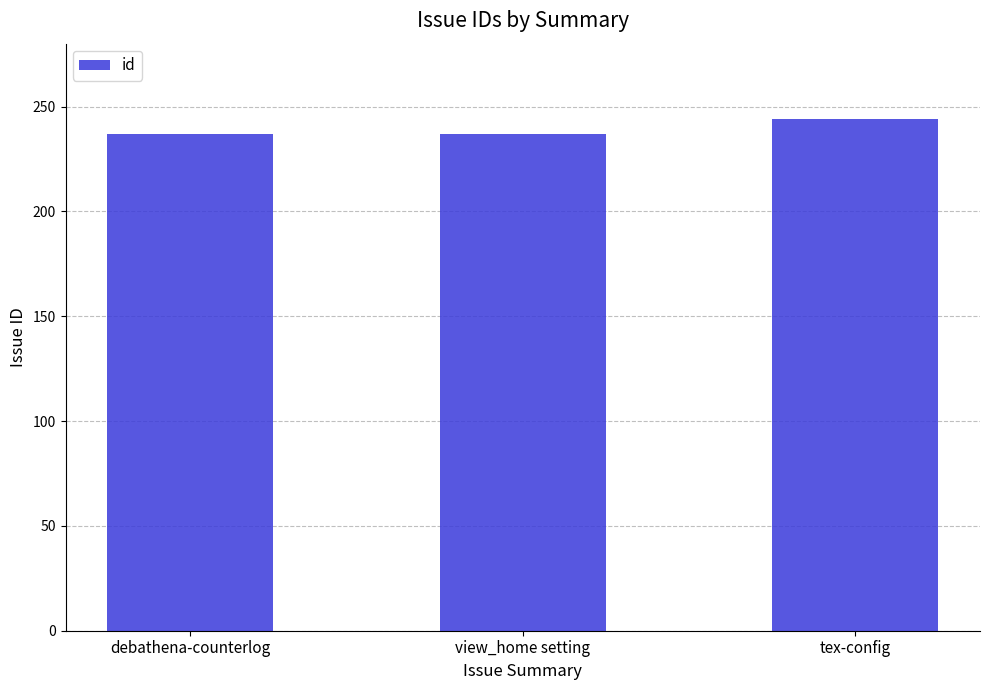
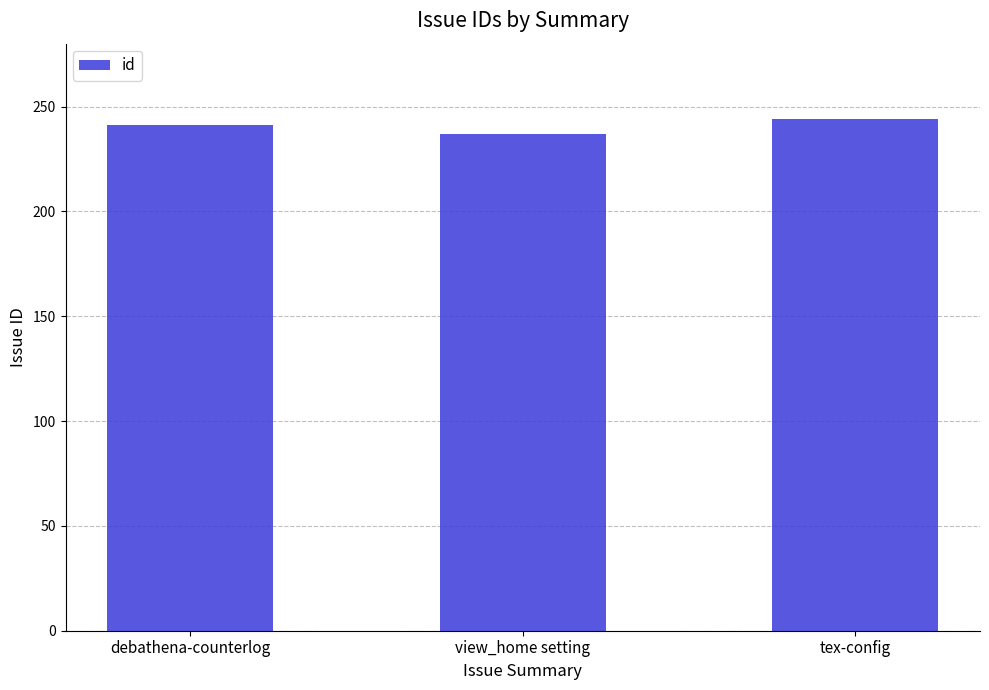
  {
-   "debathena-counterlog": 237,
+   "debathena-counterlog": 241,
    "view_home setting": 237,
    "tex-config": 244
  }
